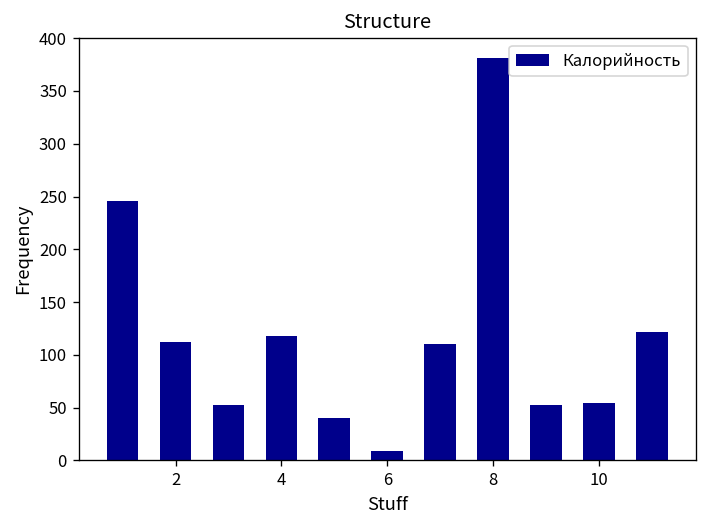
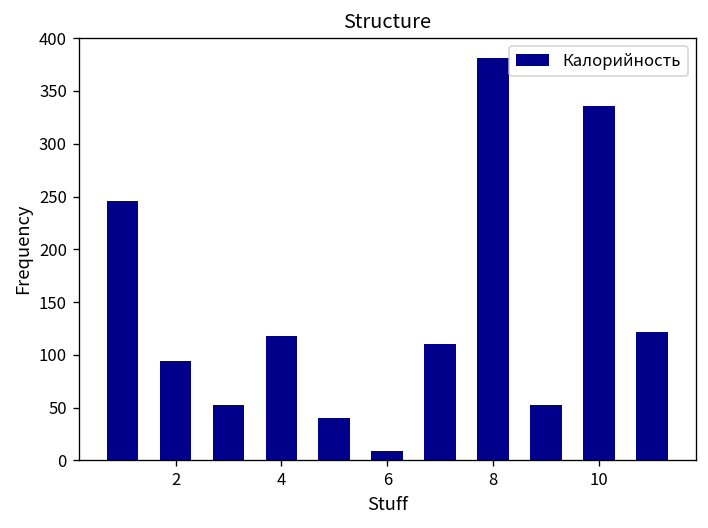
  {
-   "2": 110,
+   "2": 90,
    "4": 120,
    "6": 10,
    "8": 380,
-   "10": 50
+   "10": 340
  }
